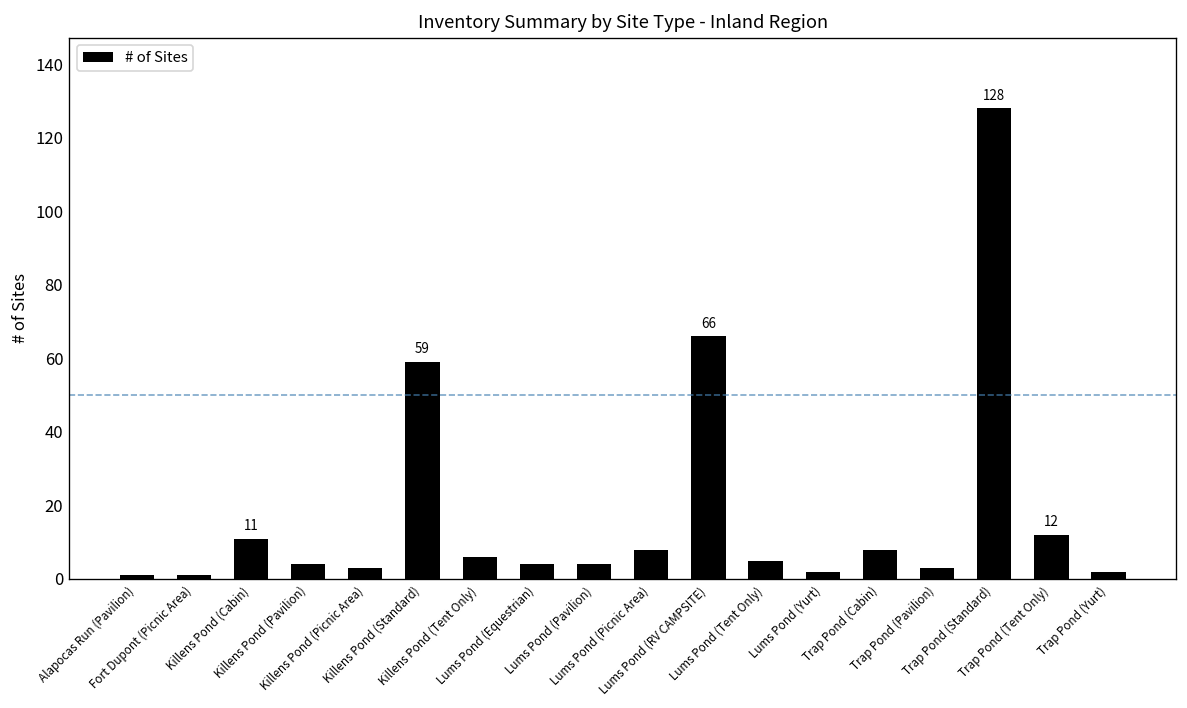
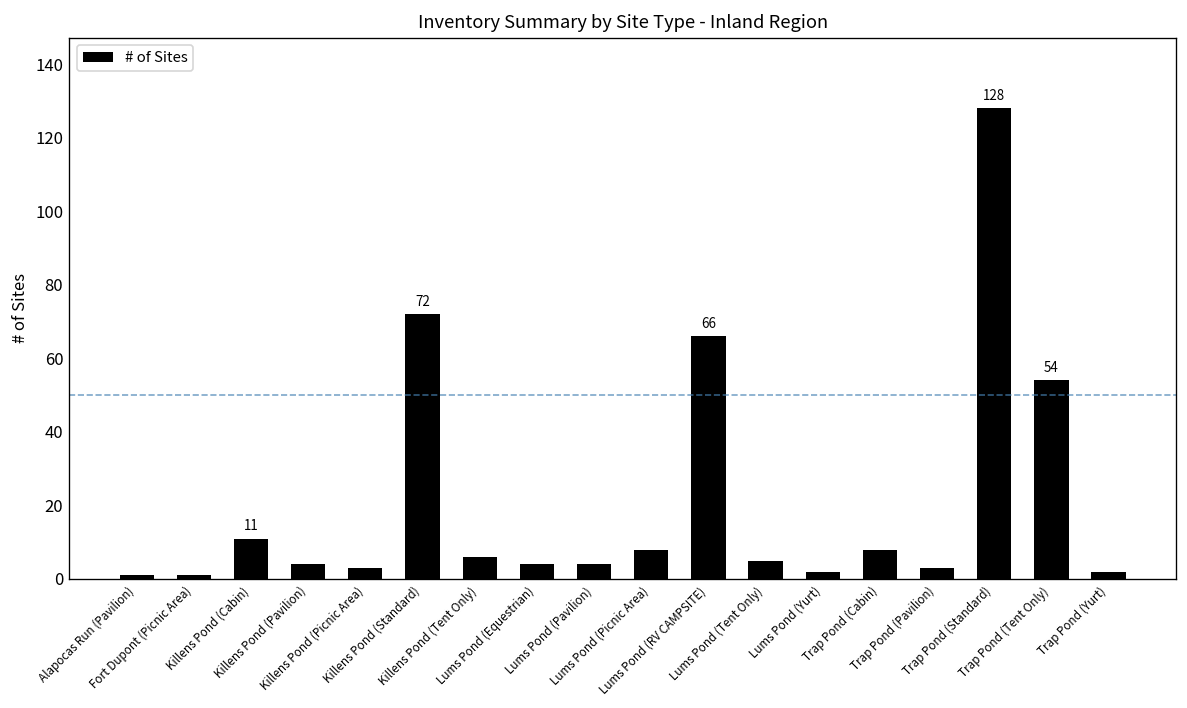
  {
    "Killens Pond (Cabin)": 11,
-   "Killens Pond (Standard)": 59,
+   "Killens Pond (Standard)": 72,
    "Lums Pond (RV CAMPSITE)": 66,
    "Trap Pond (Standard)": 128,
-   "Trap Pond (Tent Only)": 12
+   "Trap Pond (Tent Only)": 54
  }
